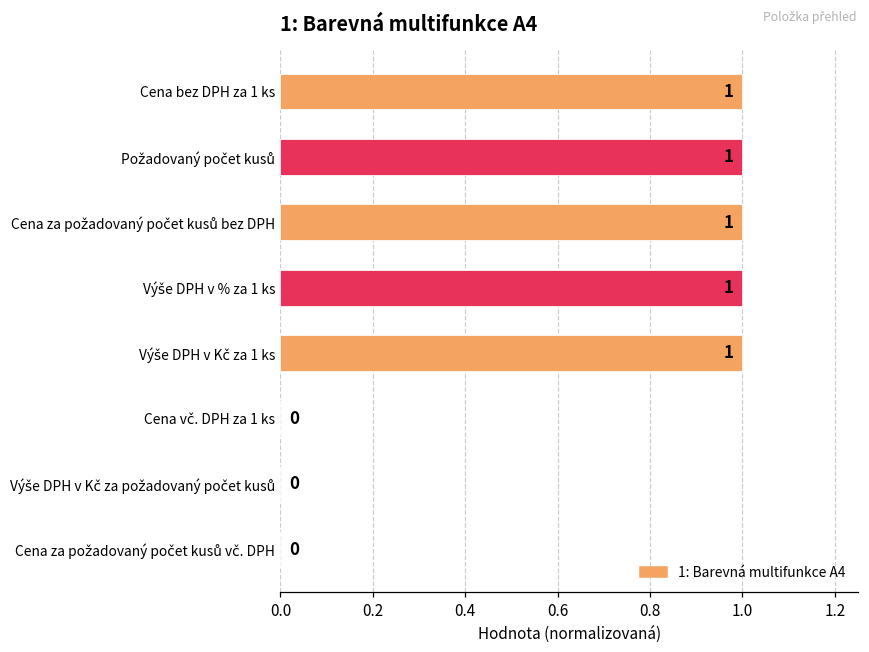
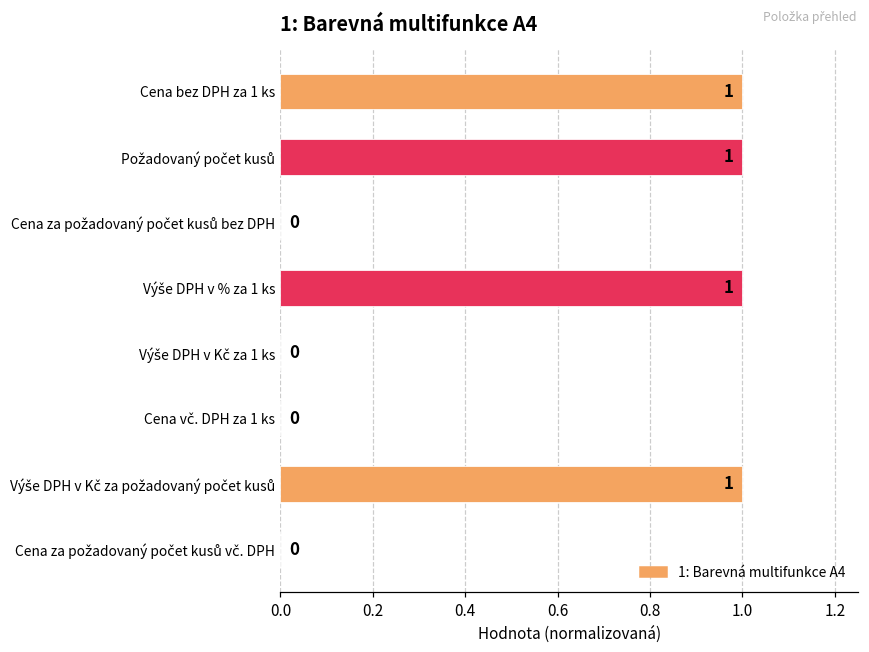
  {
    "Cena bez DPH za 1 ks": 1,
    "Požadovaný počet kusů": 1,
-   "Cena za požadovaný počet kusů bez DPH": 1,
+   "Cena za požadovaný počet kusů bez DPH": 0,
    "Výše DPH v % za 1 ks": 1,
-   "Výše DPH v Kč za 1 ks": 1,
+   "Výše DPH v Kč za 1 ks": 0,
    "Cena vč. DPH za 1 ks": 0,
-   "Výše DPH v Kč za požadovaný počet kusů": 0,
+   "Výše DPH v Kč za požadovaný počet kusů": 1,
    "Cena za požadovaný počet kusů vč. DPH": 0
  }
